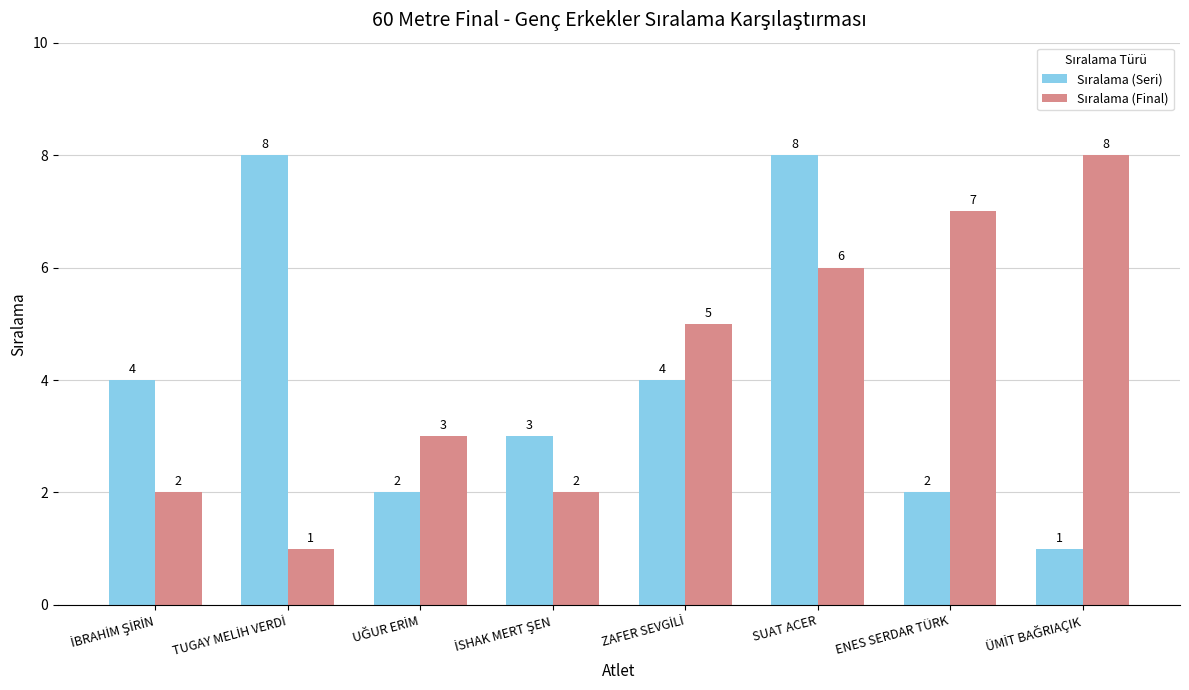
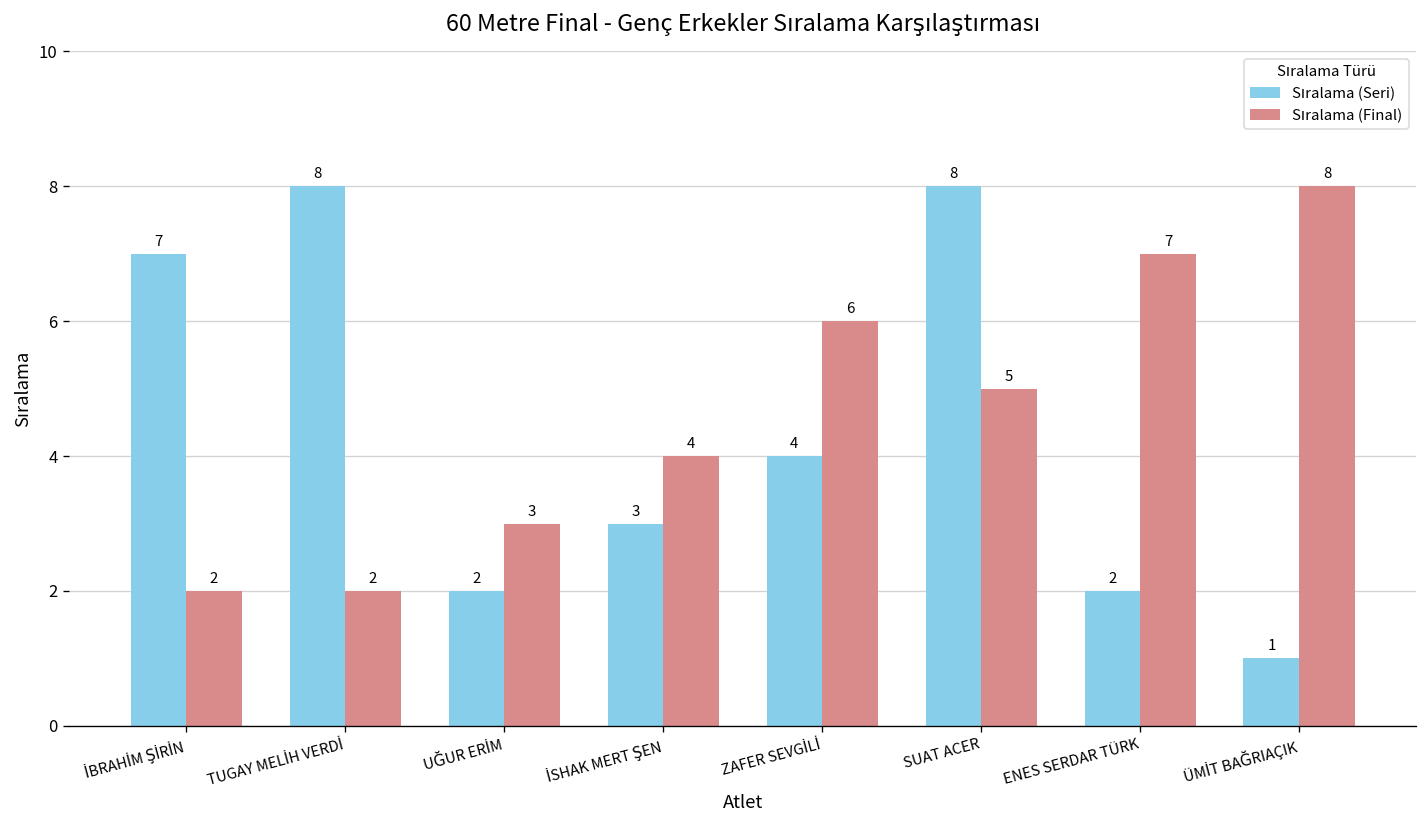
  {
    "Sıralama (Seri)": {
-     "İBRAHİM ŞİRİN": 4,
+     "İBRAHİM ŞİRİN": 7,
      "TUGAY MELİH VERDİ": 8,
      "UĞUR ERİM": 2,
      "İSHAK MERT ŞEN": 3,
      "ZAFER SEVGİLİ": 4,
      "SUAT ACER": 8,
      "ENES SERDAR TÜRK": 2,
      "ÜMİT BAĞRIAÇIK": 1
    },
    "Sıralama (Final)": {
      "İBRAHİM ŞİRİN": 2,
-     "TUGAY MELİH VERDİ": 1,
+     "TUGAY MELİH VERDİ": 2,
      "UĞUR ERİM": 3,
-     "İSHAK MERT ŞEN": 2,
-     "ZAFER SEVGİLİ": 5,
-     "SUAT ACER": 6,
+     "İSHAK MERT ŞEN": 4,
+     "ZAFER SEVGİLİ": 6,
+     "SUAT ACER": 5,
      "ENES SERDAR TÜRK": 7,
      "ÜMİT BAĞRIAÇIK": 8
    }
  }
